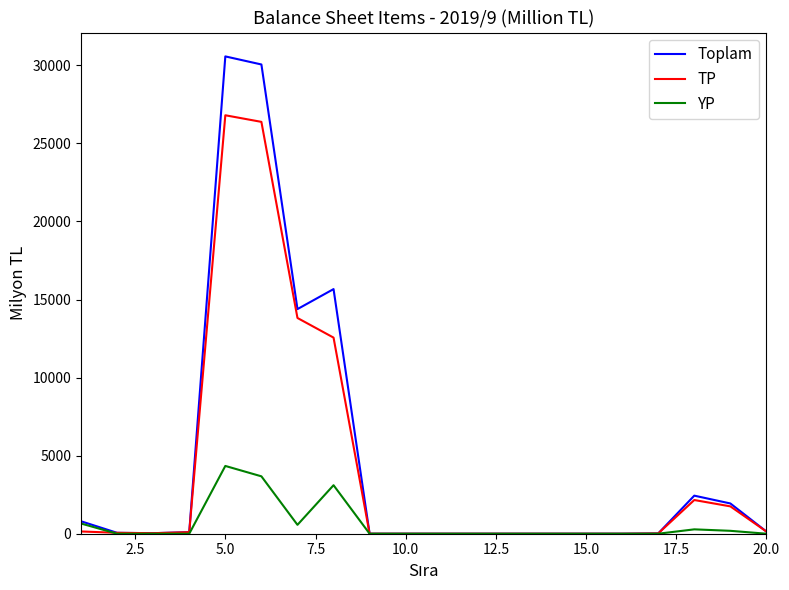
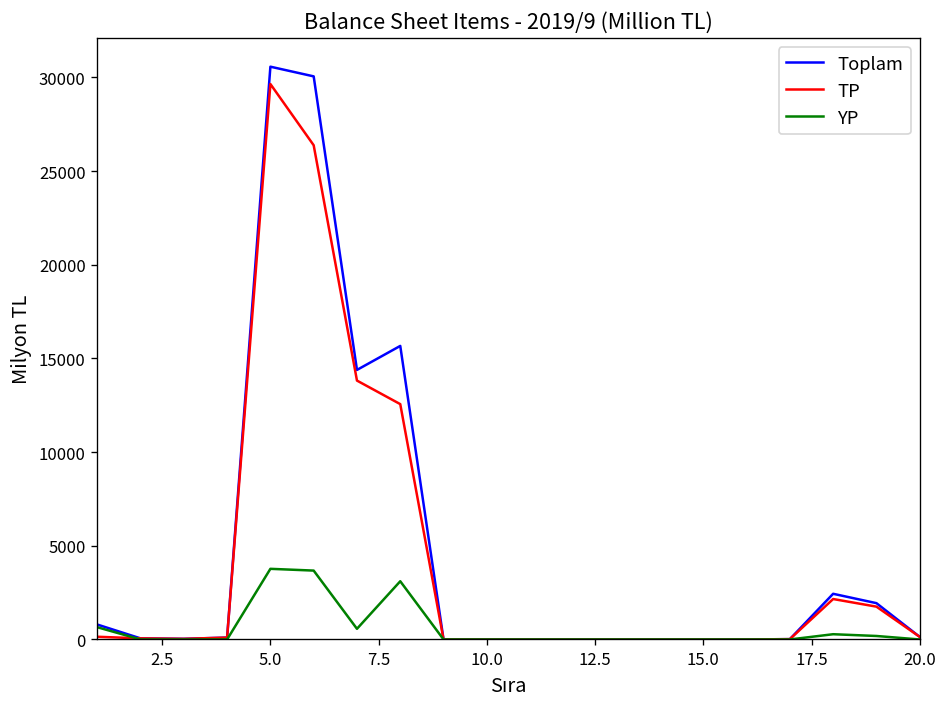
  {
    "Toplam": {
      "5.0": 30600
    },
    "TP": {
-     "5.0": 26800
+     "5.0": 29600
    },
    "YP": {
-     "5.0": 4300
+     "5.0": 3800
    }
  }
